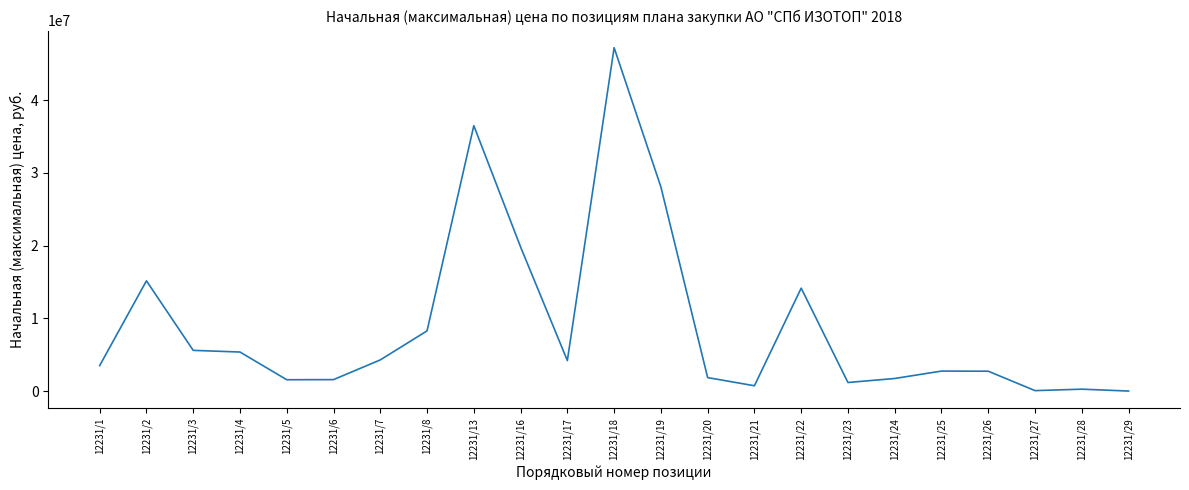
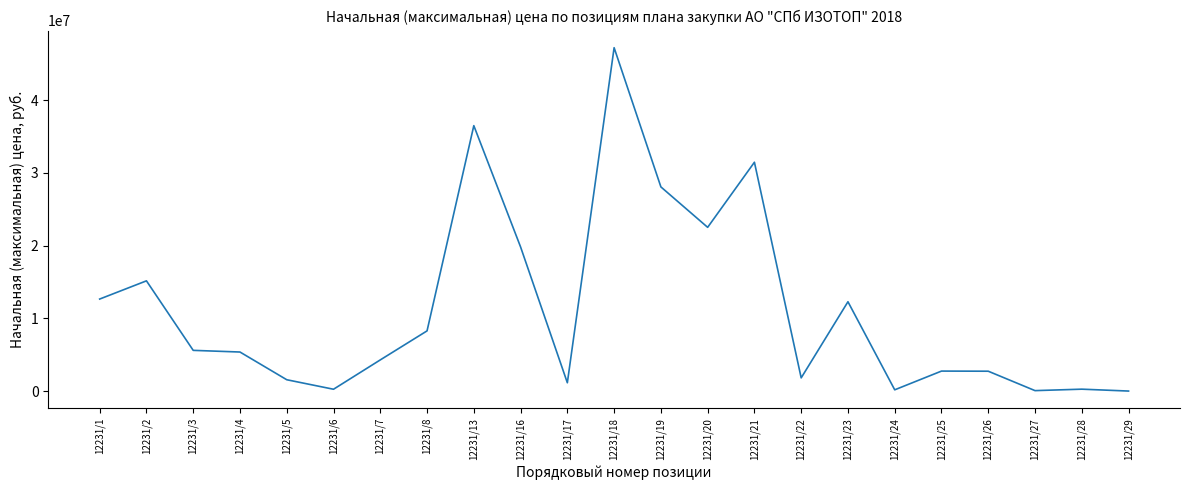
  {
-   "12231/1": 4000000,
+   "12231/1": 13000000,
    "12231/2": 15000000,
    "12231/3": 6000000,
    "12231/4": 5000000,
    "12231/5": 2000000,
-   "12231/6": 2000000,
+   "12231/6": 0,
    "12231/7": 4000000,
    "12231/8": 8000000,
    "12231/13": 37000000,
    "12231/16": 20000000,
-   "12231/17": 4000000,
+   "12231/17": 1000000,
    "12231/18": 47000000,
    "12231/19": 28000000,
-   "12231/20": 2000000,
-   "12231/21": 1000000,
-   "12231/22": 14000000,
-   "12231/23": 1000000,
-   "12231/24": 2000000,
+   "12231/20": 23000000,
+   "12231/21": 31000000,
+   "12231/22": 2000000,
+   "12231/23": 12000000,
+   "12231/24": 0,
    "12231/25": 3000000,
    "12231/26": 3000000,
    "12231/27": 0,
    "12231/28": 0,
    "12231/29": 0
  }
